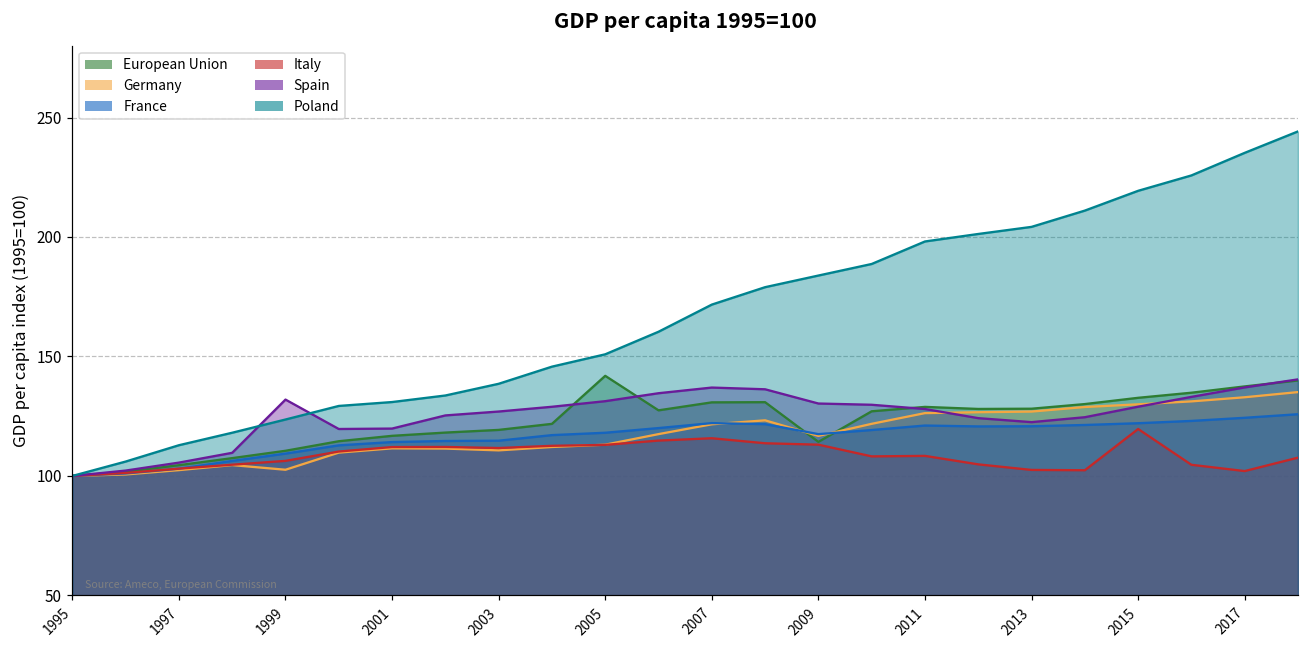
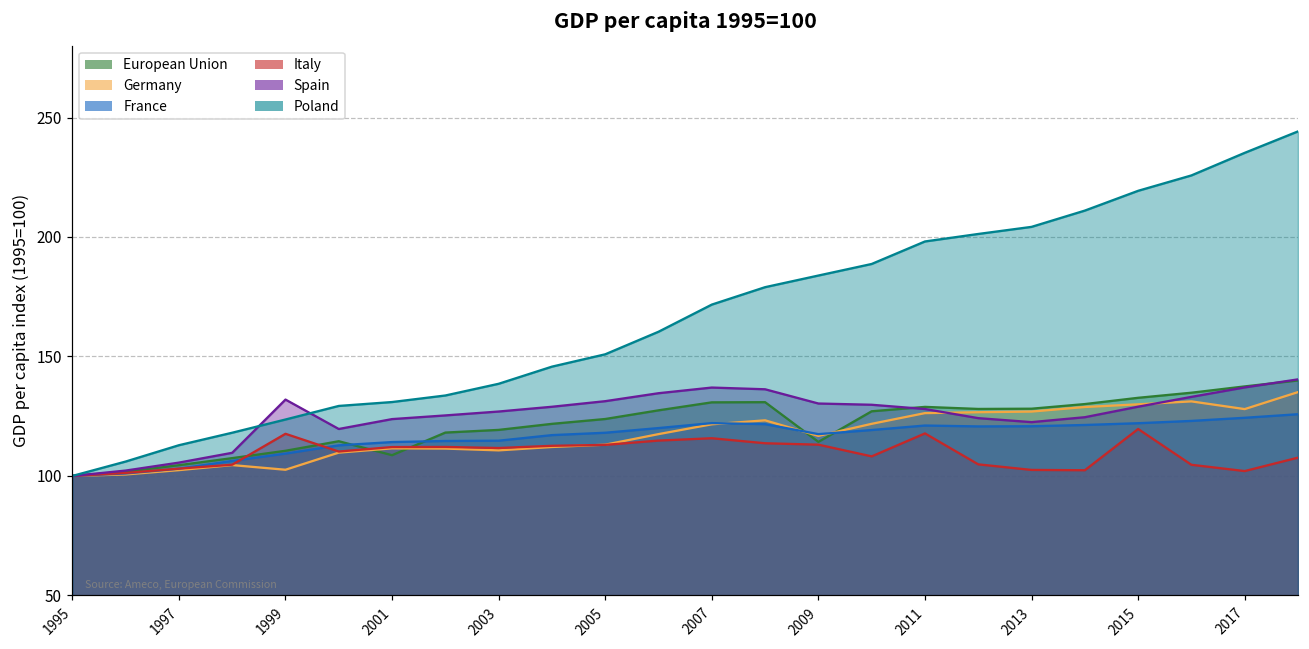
  {
    "European Union": {
      "1999": 111,
-     "2001": 117,
+     "2001": 109,
      "2003": 119,
-     "2005": 142,
+     "2005": 124,
      "2007": 131,
      "2013": 128,
      "2015": 133
    },
    "Germany": {
      "1999": 103,
      "2011": 126,
      "2013": 127,
-     "2017": 133
+     "2017": 128
    },
    "Italy": {
-     "1999": 106,
+     "1999": 118,
      "2007": 116,
-     "2011": 108,
+     "2011": 118,
      "2013": 103,
      "2015": 120,
      "2017": 102
    },
    "Spain": {
      "1999": 132,
-     "2001": 120,
+     "2001": 124,
      "2003": 127,
      "2005": 131,
      "2007": 137,
      "2009": 130,
      "2013": 123
    }
  }
